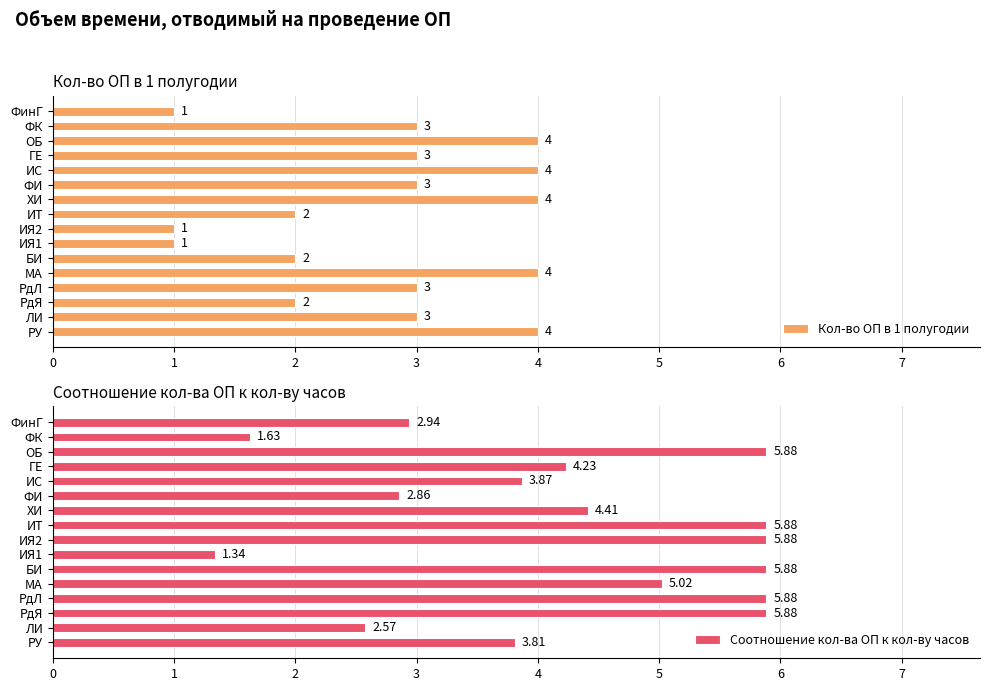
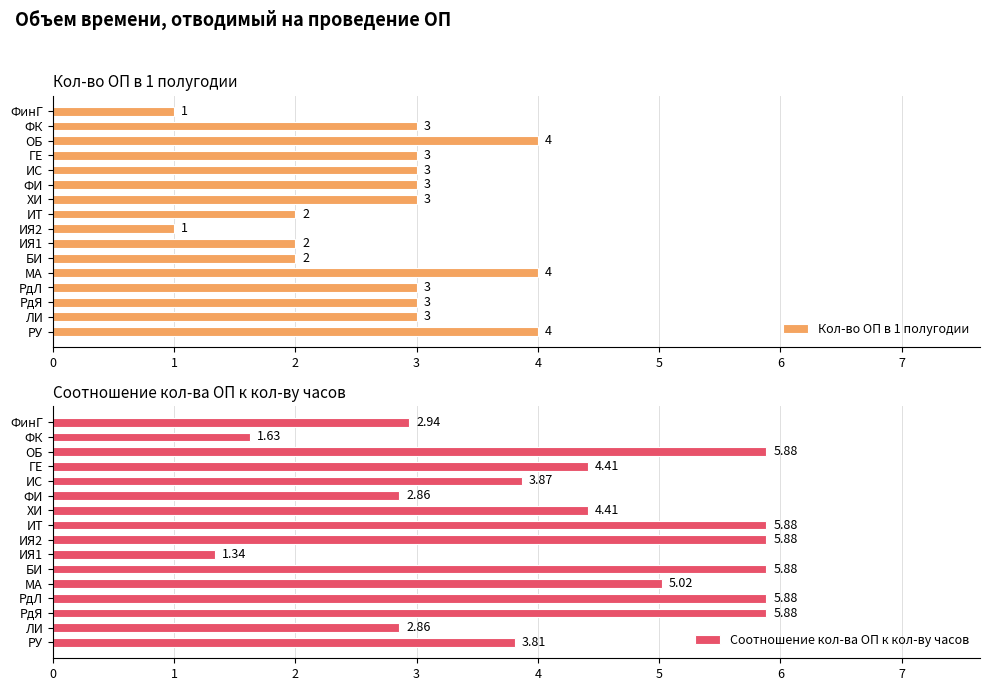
  {
    "Кол-во ОП в 1 полугодии": {
      "ФинГ": 1,
      "ФК": 3,
      "ОБ": 4,
      "ГЕ": 3,
-     "ИС": 4,
+     "ИС": 3,
      "ФИ": 3,
-     "ХИ": 4,
+     "ХИ": 3,
      "ИТ": 2,
      "ИЯ2": 1,
-     "ИЯ1": 1,
+     "ИЯ1": 2,
      "БИ": 2,
      "МА": 4,
      "РдЛ": 3,
-     "РдЯ": 2,
+     "РдЯ": 3,
      "ЛИ": 3,
      "РУ": 4
    },
    "Соотношение кол-ва ОП к кол-ву часов": {
      "ФинГ": 2.94,
      "ФК": 1.63,
      "ОБ": 5.88,
-     "ГЕ": 4.23,
+     "ГЕ": 4.41,
      "ИС": 3.87,
      "ФИ": 2.86,
      "ХИ": 4.41,
      "ИТ": 5.88,
      "ИЯ2": 5.88,
      "ИЯ1": 1.34,
      "БИ": 5.88,
      "МА": 5.02,
      "РдЛ": 5.88,
      "РдЯ": 5.88,
-     "ЛИ": 2.57,
+     "ЛИ": 2.86,
      "РУ": 3.81
    }
  }
